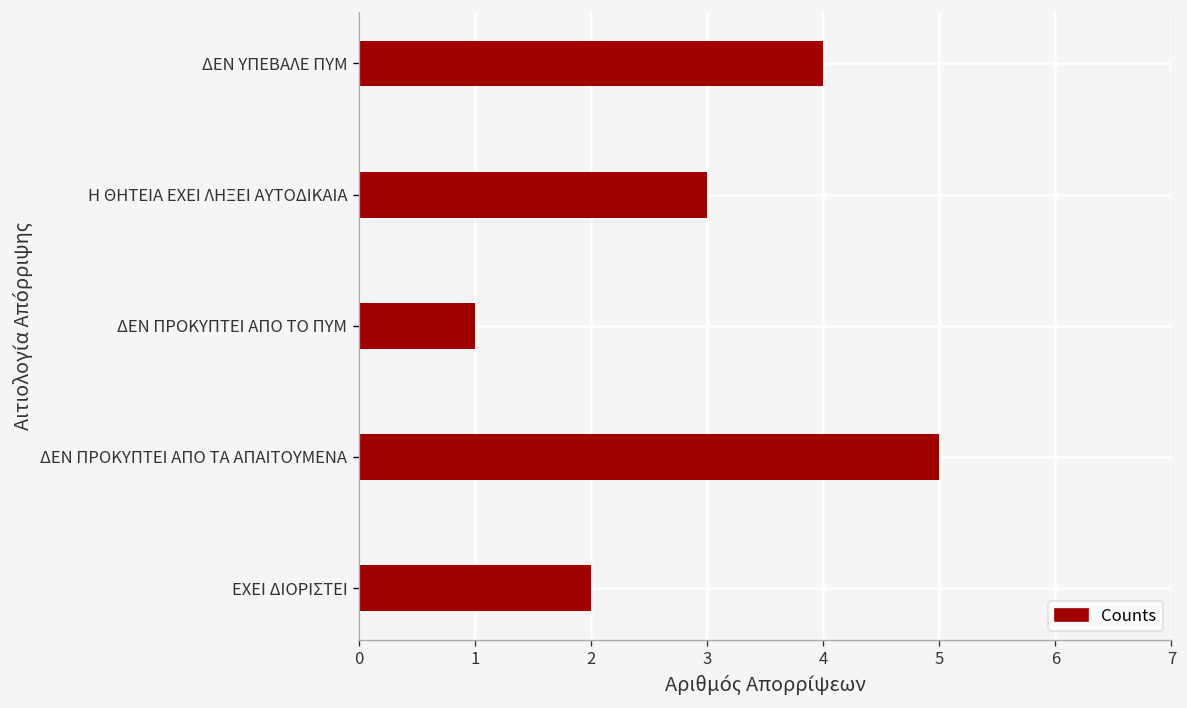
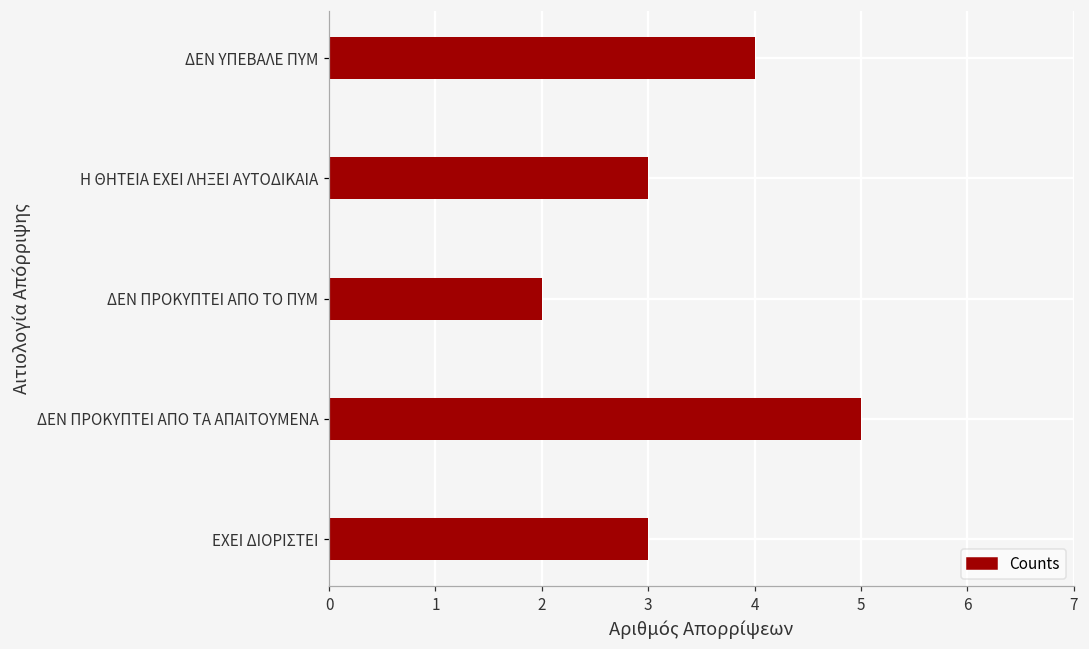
  {
    "ΔΕΝ ΥΠΕΒΑΛΕ ΠΥΜ": 4,
    "Η ΘΗΤΕΙΑ ΕΧΕΙ ΛΗΞΕΙ ΑΥΤΟΔΙΚΑΙΑ": 3,
-   "ΔΕΝ ΠΡΟΚΥΠΤΕΙ ΑΠΟ ΤΟ ΠΥΜ": 1,
+   "ΔΕΝ ΠΡΟΚΥΠΤΕΙ ΑΠΟ ΤΟ ΠΥΜ": 2,
    "ΔΕΝ ΠΡΟΚΥΠΤΕΙ ΑΠΟ ΤΑ ΑΠΑΙΤΟΥΜΕΝΑ": 5,
-   "ΕΧΕΙ ΔΙΟΡΙΣΤΕΙ": 2
+   "ΕΧΕΙ ΔΙΟΡΙΣΤΕΙ": 3
  }
